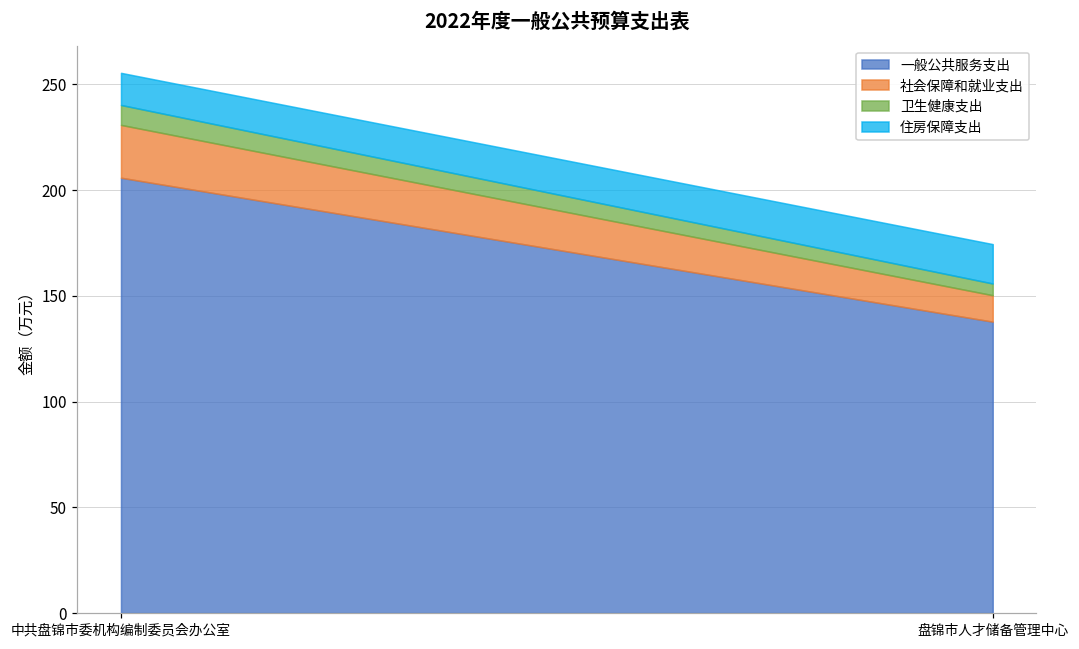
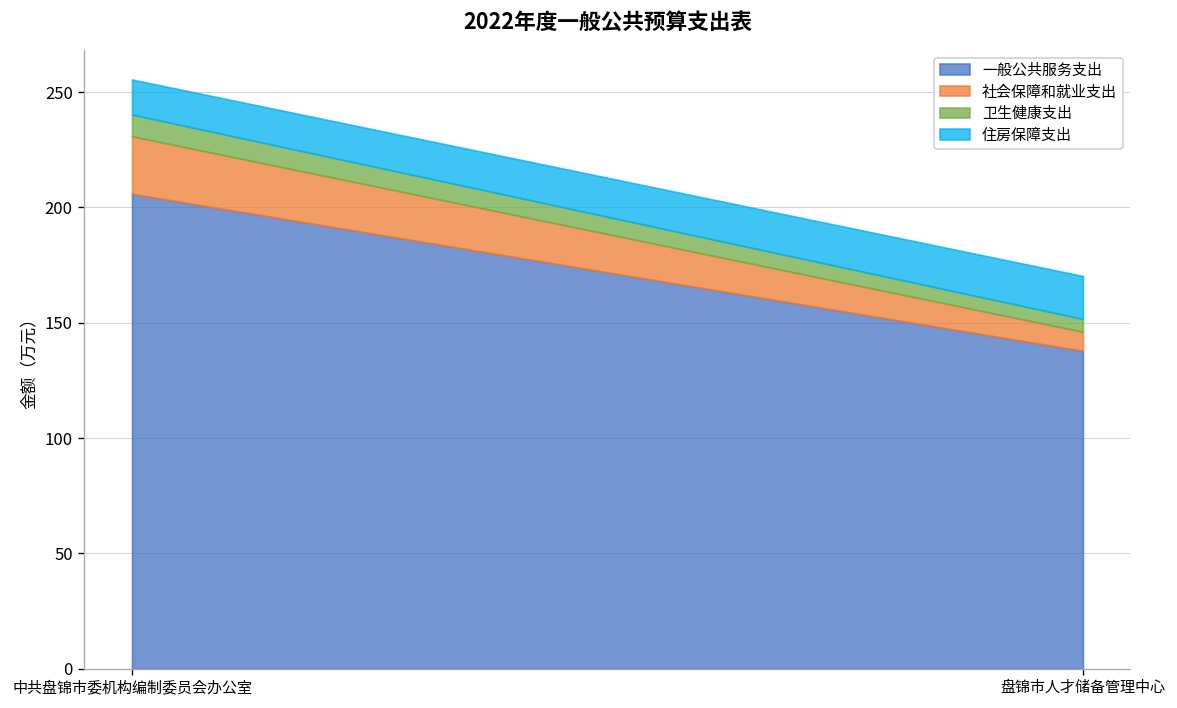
  {
    "一般公共服务支出": {
      "中共盘锦市委机构编制委员会办公室": 206,
      "盘锦市人才储备管理中心": 138
    },
    "社会保障和就业支出": {
      "中共盘锦市委机构编制委员会办公室": 25,
-     "盘锦市人才储备管理中心": 13
+     "盘锦市人才储备管理中心": 8
    },
    "卫生健康支出": {
      "中共盘锦市委机构编制委员会办公室": 9,
      "盘锦市人才储备管理中心": 6
    },
    "住房保障支出": {
      "中共盘锦市委机构编制委员会办公室": 15,
      "盘锦市人才储备管理中心": 19
    }
  }
